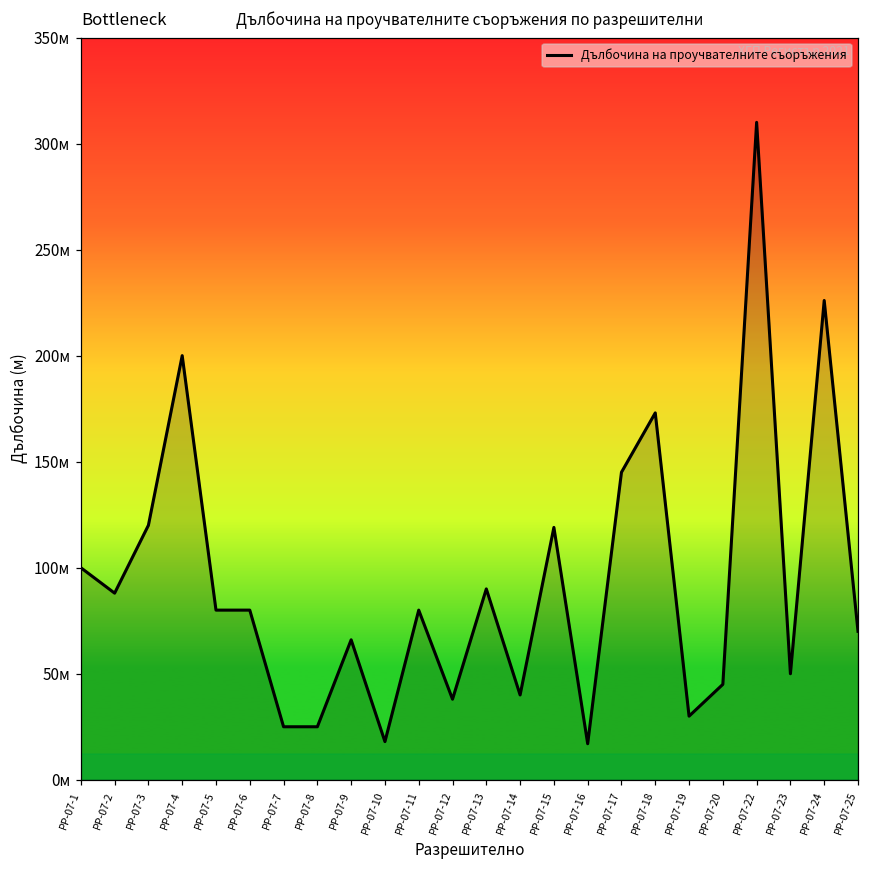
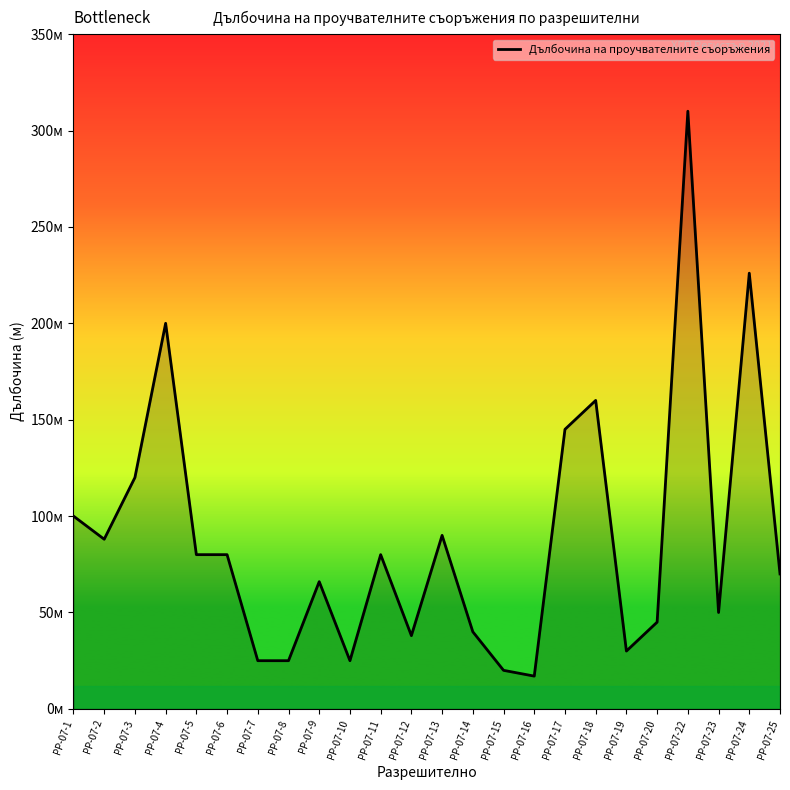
  {
    "РР-07-1": "100м",
    "РР-07-2": "88м",
    "РР-07-3": "120м",
    "РР-07-4": "200м",
    "РР-07-5": "80м",
    "РР-07-6": "80м",
    "РР-07-7": "25м",
    "РР-07-8": "25м",
    "РР-07-9": "66м",
-   "РР-07-10": "18м",
+   "РР-07-10": "25м",
    "РР-07-11": "80м",
    "РР-07-12": "38м",
    "РР-07-13": "90м",
    "РР-07-14": "40м",
-   "РР-07-15": "119м",
+   "РР-07-15": "20м",
    "РР-07-16": "17м",
    "РР-07-17": "145м",
-   "РР-07-18": "173м",
+   "РР-07-18": "160м",
    "РР-07-19": "30м",
    "РР-07-20": "45м",
    "РР-07-22": "310м",
    "РР-07-23": "50м",
    "РР-07-24": "226м",
    "РР-07-25": "70м"
  }
